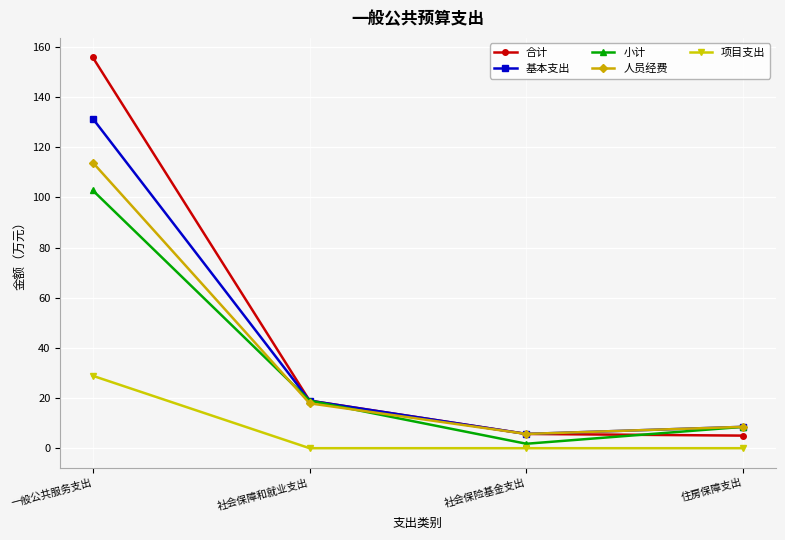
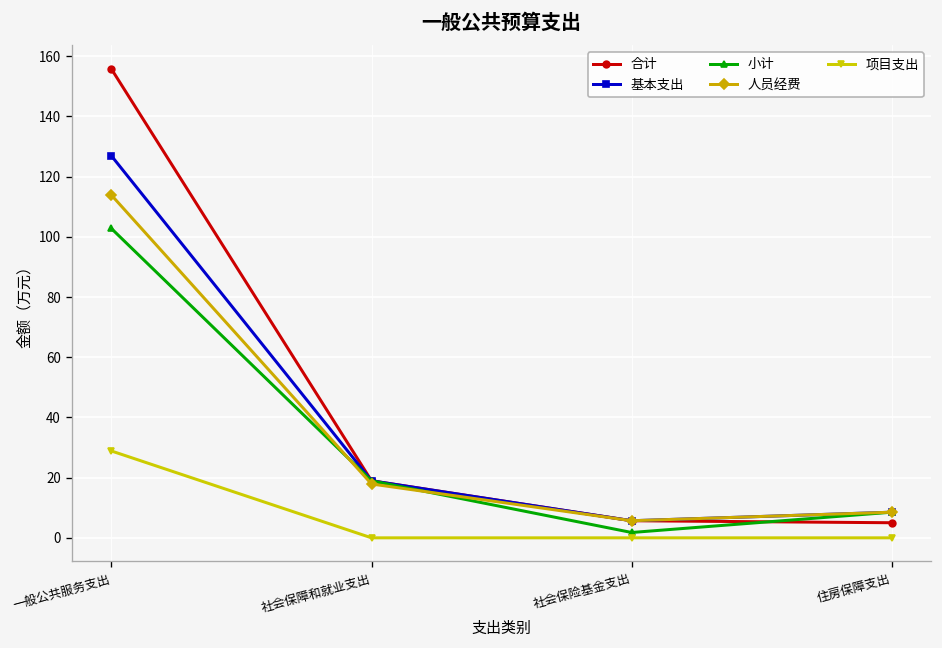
  {
    "合计": {
      "一般公共服务支出": 156,
      "住房保障支出": 5
    },
    "基本支出": {
-     "一般公共服务支出": 131
+     "一般公共服务支出": 127
    },
    "小计": {
      "一般公共服务支出": 103,
      "社会保险基金支出": 2
    }
  }
